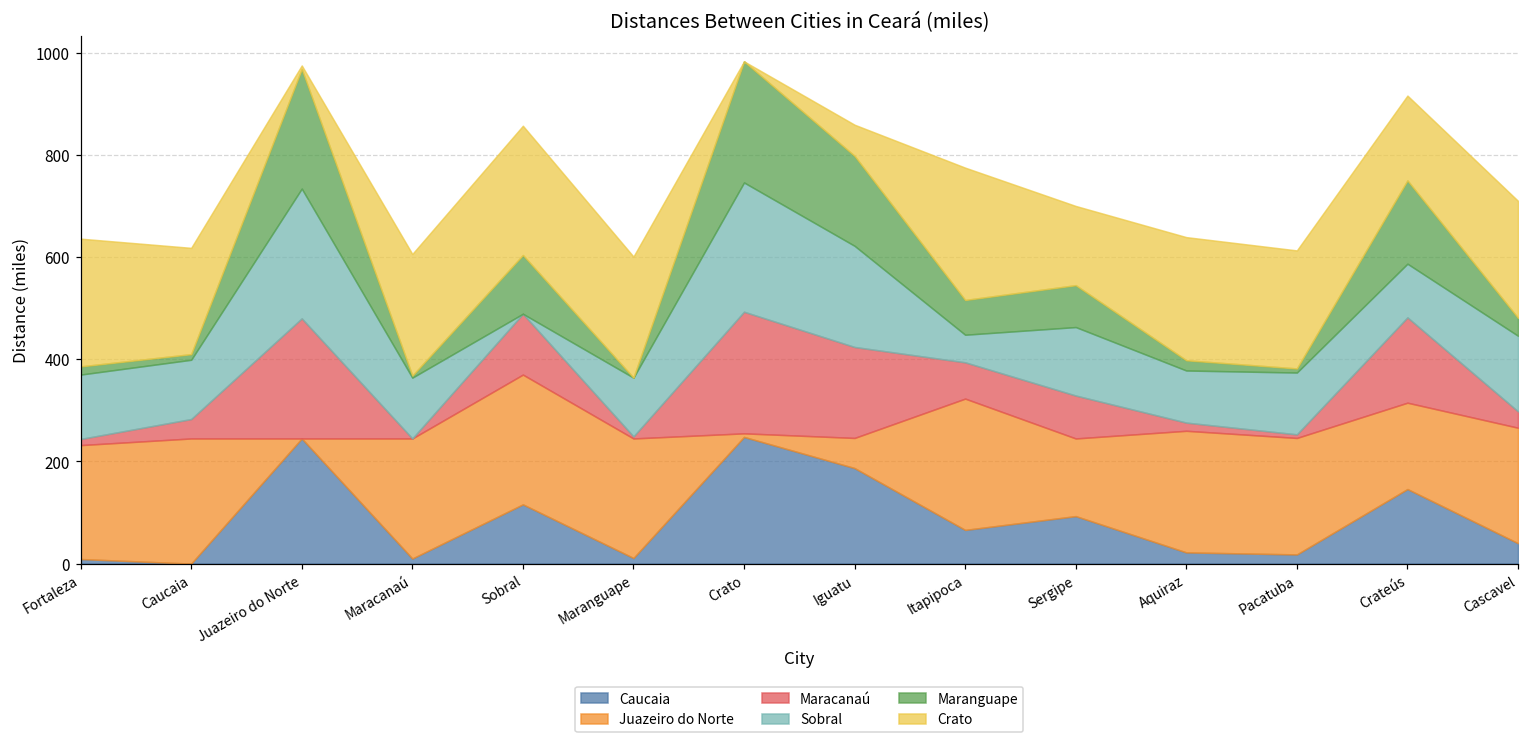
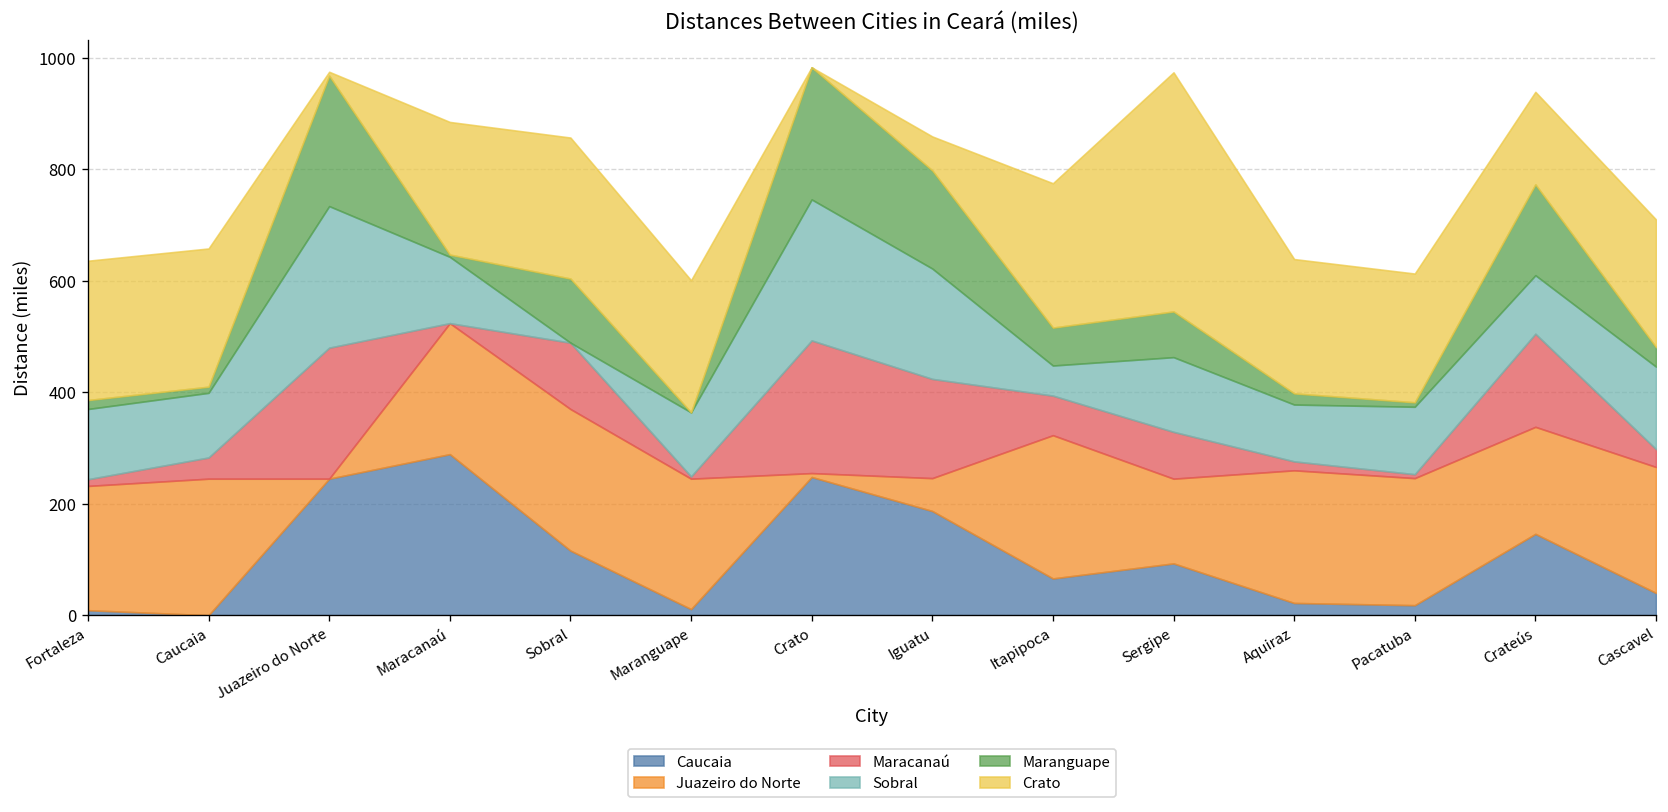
  {
    "Caucaia": {
      "Fortaleza": 10,
      "Caucaia": 0,
-     "Maracanaú": 10,
+     "Maracanaú": 290,
      "Sobral": 120,
      "Maranguape": 10,
      "Crato": 250,
      "Iguatu": 190,
      "Itapipoca": 70,
      "Sergipe": 90,
      "Aquiraz": 20,
      "Pacatuba": 20,
      "Crateús": 150,
      "Cascavel": 40
    },
    "Juazeiro do Norte": {
      "Fortaleza": 220,
      "Caucaia": 250,
      "Sobral": 250,
      "Crato": 10,
      "Iguatu": 60,
      "Itapipoca": 260,
      "Sergipe": 150,
      "Aquiraz": 240,
      "Pacatuba": 230,
-     "Crateús": 170,
+     "Crateús": 190,
      "Cascavel": 230
    },
    "Maracanaú": {
      "Fortaleza": 10,
      "Caucaia": 40,
      "Juazeiro do Norte": 240,
      "Crato": 240,
      "Iguatu": 180,
      "Itapipoca": 70,
      "Sergipe": 80,
      "Aquiraz": 20,
      "Pacatuba": 10,
      "Crateús": 170,
      "Cascavel": 30
    },
    "Sobral": {
      "Fortaleza": 130,
      "Caucaia": 120,
      "Juazeiro do Norte": 250,
      "Crato": 250,
      "Iguatu": 200,
      "Itapipoca": 50,
      "Sergipe": 130,
      "Aquiraz": 100,
      "Pacatuba": 120,
      "Crateús": 110,
      "Cascavel": 150
    },
    "Maranguape": {
      "Fortaleza": 20,
      "Caucaia": 10,
      "Juazeiro do Norte": 230,
      "Sobral": 120,
      "Iguatu": 180,
      "Itapipoca": 70,
      "Sergipe": 80,
      "Aquiraz": 20,
      "Pacatuba": 10,
      "Crateús": 160,
      "Cascavel": 40
    },
    "Crato": {
      "Fortaleza": 250,
-     "Caucaia": 210,
+     "Caucaia": 250,
      "Juazeiro do Norte": 10,
      "Maracanaú": 240,
      "Sobral": 250,
      "Maranguape": 240,
      "Iguatu": 60,
      "Itapipoca": 260,
-     "Sergipe": 160,
+     "Sergipe": 430,
      "Aquiraz": 240,
      "Pacatuba": 230,
      "Crateús": 170,
      "Cascavel": 230
    }
  }
